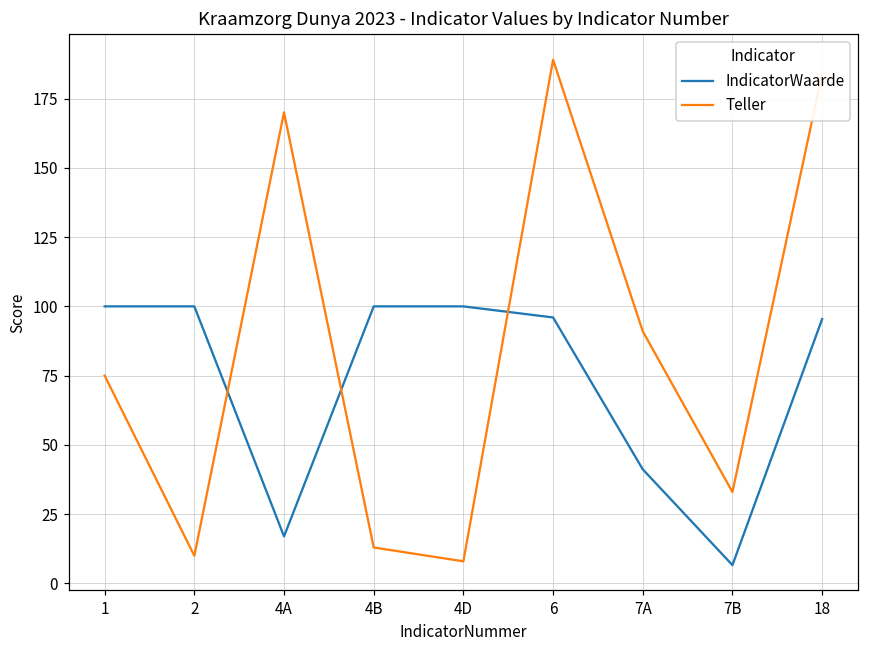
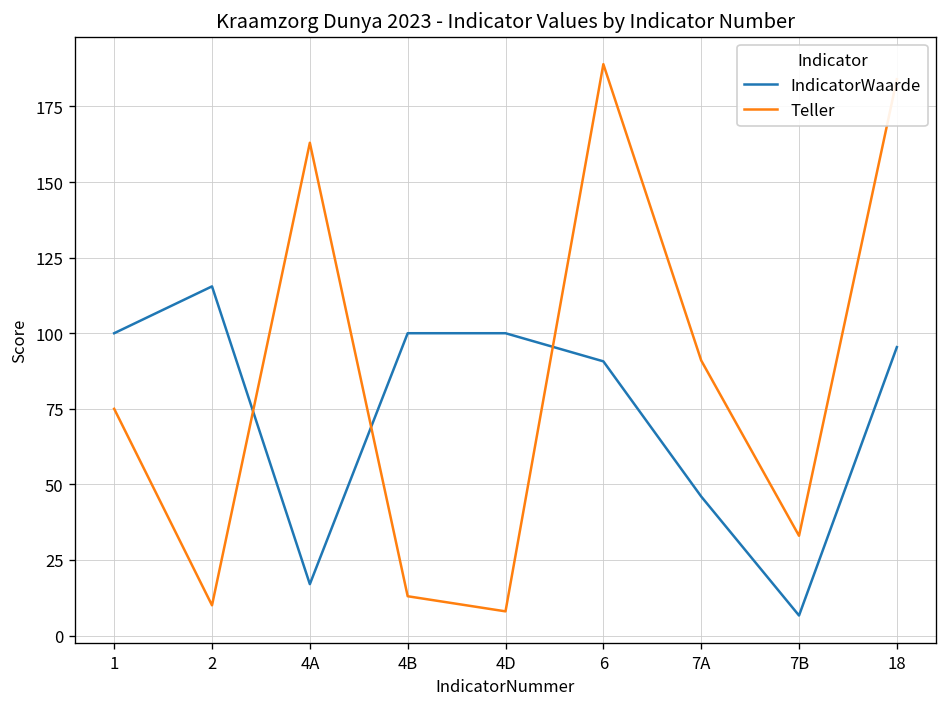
  {
    "IndicatorWaarde": {
      "1": 100,
-     "2": 100,
+     "2": 116,
      "4A": 17,
      "4B": 100,
      "4D": 100,
-     "6": 96,
-     "7A": 41,
+     "6": 91,
+     "7A": 46,
      "7B": 7,
      "18": 95
    },
    "Teller": {
      "1": 75,
      "2": 10,
-     "4A": 170,
+     "4A": 163,
      "4B": 13,
      "4D": 8,
      "6": 189,
      "7A": 91,
      "7B": 33
    }
  }
